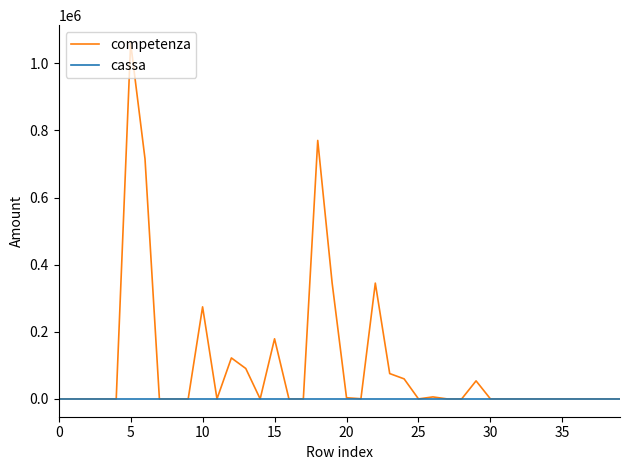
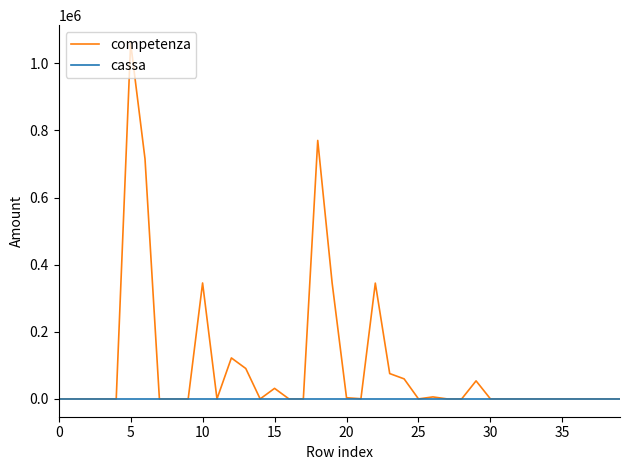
  {
    "competenza": {
-     "10": 270000,
-     "15": 180000
+     "10": 350000,
+     "15": 30000
    },
    "cassa": {
      "5": 0,
      "10": 0,
      "15": 0
    }
  }
